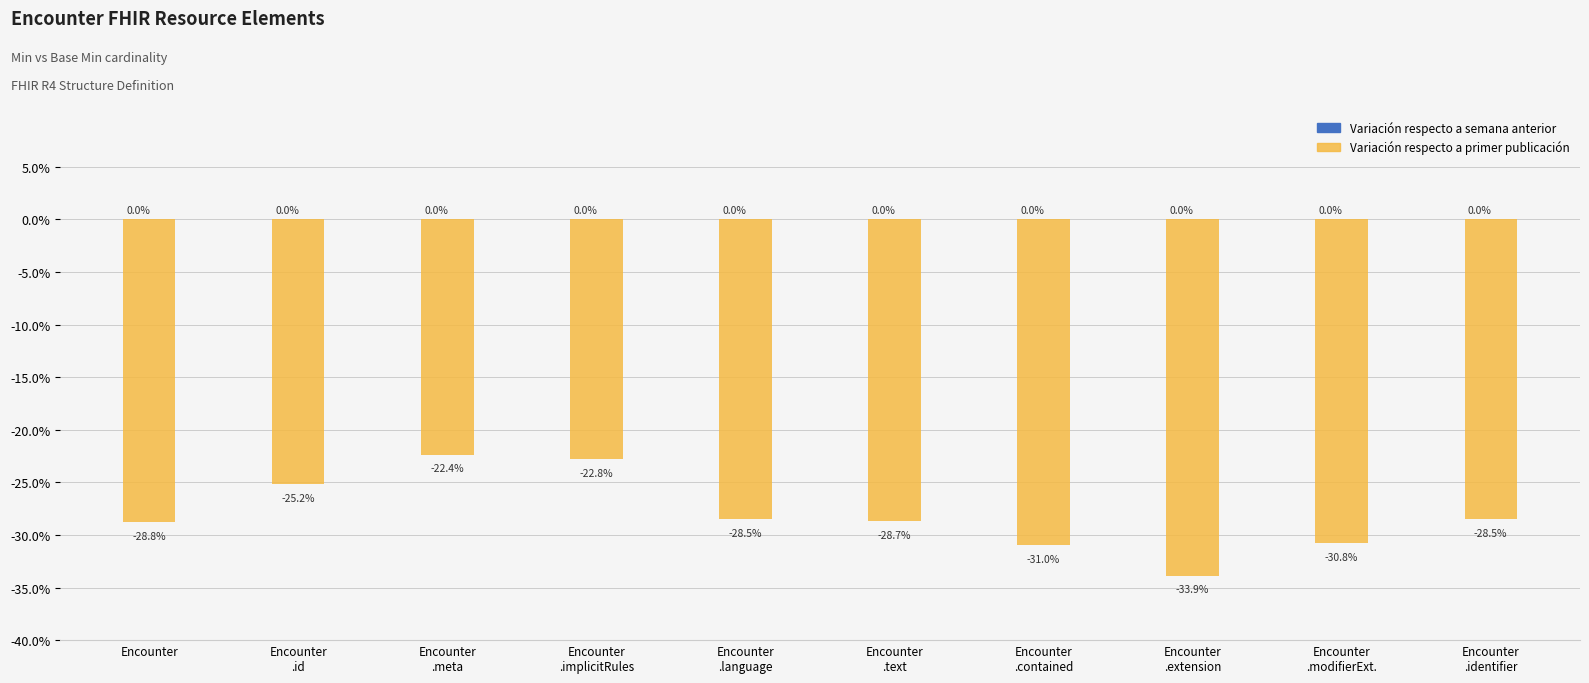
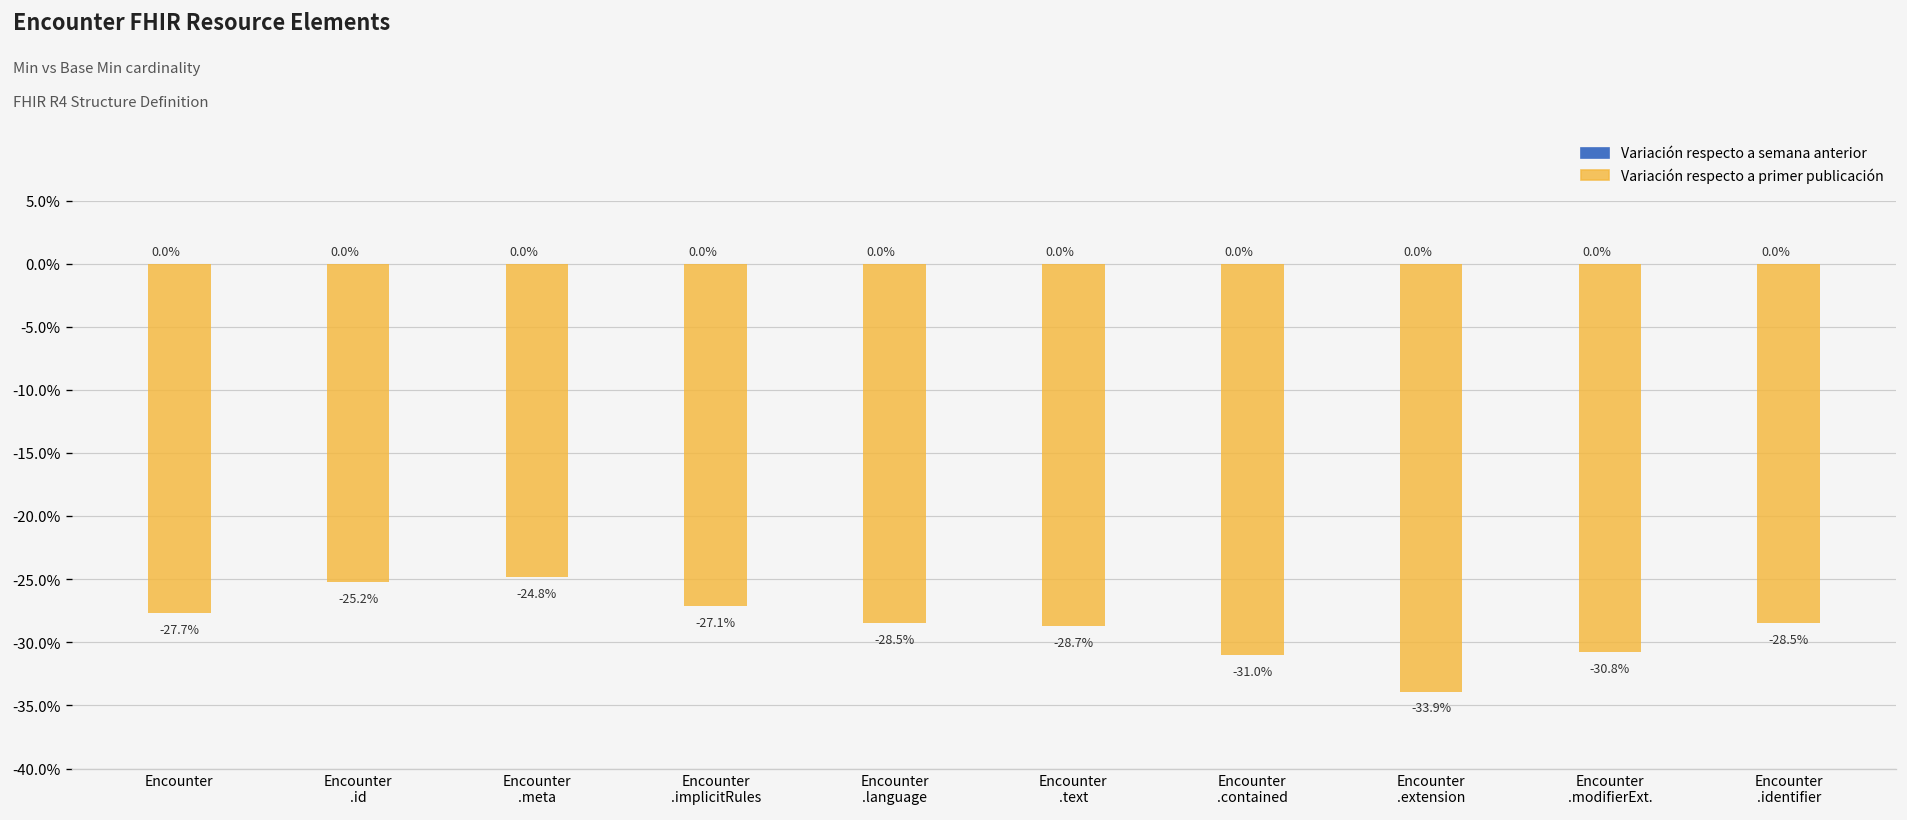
  {
    "Variación respecto a semana anterior": {
      "Encounter": "0.0%",
      "Encounter .id": "0.0%",
      "Encounter .meta": "0.0%",
      "Encounter .implicitRules": "0.0%",
      "Encounter .language": "0.0%",
      "Encounter .text": "0.0%",
      "Encounter .contained": "0.0%",
      "Encounter .extension": "0.0%",
      "Encounter .modifierExt.": "0.0%",
      "Encounter .identifier": "0.0%"
    },
    "Variación respecto a primer publicación": {
-     "Encounter": "-28.8%",
+     "Encounter": "-27.7%",
      "Encounter .id": "-25.2%",
-     "Encounter .meta": "-22.4%",
-     "Encounter .implicitRules": "-22.8%",
+     "Encounter .meta": "-24.8%",
+     "Encounter .implicitRules": "-27.1%",
      "Encounter .language": "-28.5%",
      "Encounter .text": "-28.7%",
      "Encounter .contained": "-31.0%",
      "Encounter .extension": "-33.9%",
      "Encounter .modifierExt.": "-30.8%",
      "Encounter .identifier": "-28.5%"
    }
  }
